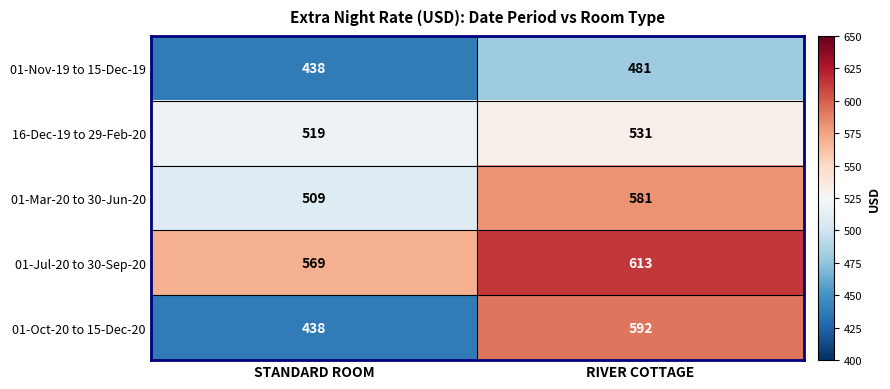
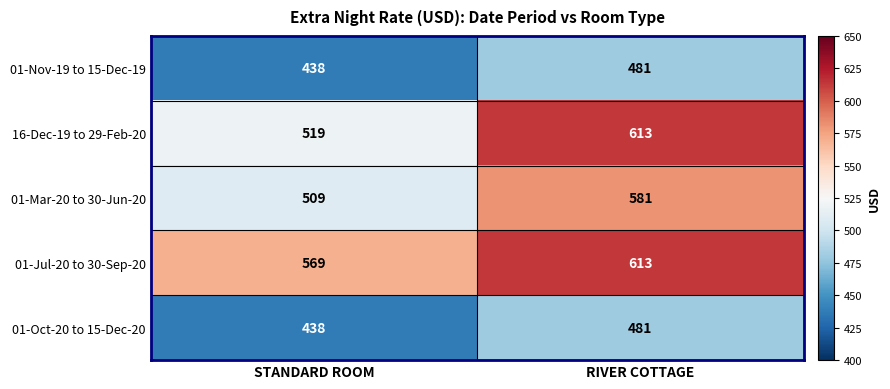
  {
    "01-Nov-19 to 15-Dec-19": {
      "STANDARD ROOM": 438,
      "RIVER COTTAGE": 481
    },
    "16-Dec-19 to 29-Feb-20": {
      "STANDARD ROOM": 519,
-     "RIVER COTTAGE": 531
+     "RIVER COTTAGE": 613
    },
    "01-Mar-20 to 30-Jun-20": {
      "STANDARD ROOM": 509,
      "RIVER COTTAGE": 581
    },
    "01-Jul-20 to 30-Sep-20": {
      "STANDARD ROOM": 569,
      "RIVER COTTAGE": 613
    },
    "01-Oct-20 to 15-Dec-20": {
      "STANDARD ROOM": 438,
-     "RIVER COTTAGE": 592
+     "RIVER COTTAGE": 481
    }
  }
